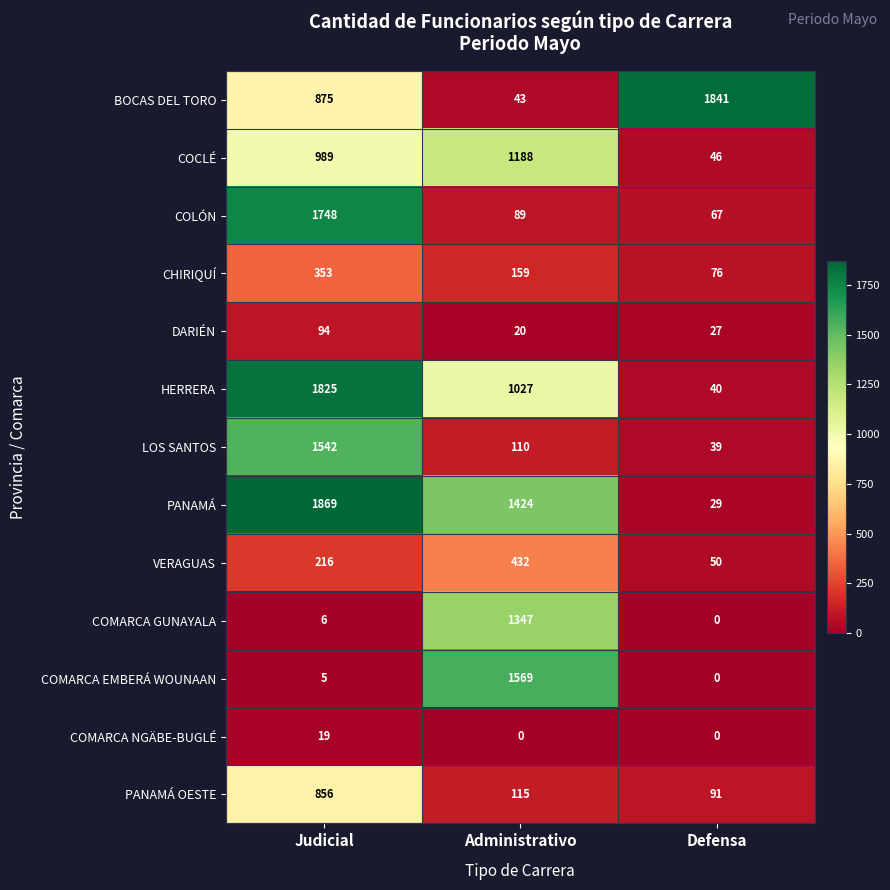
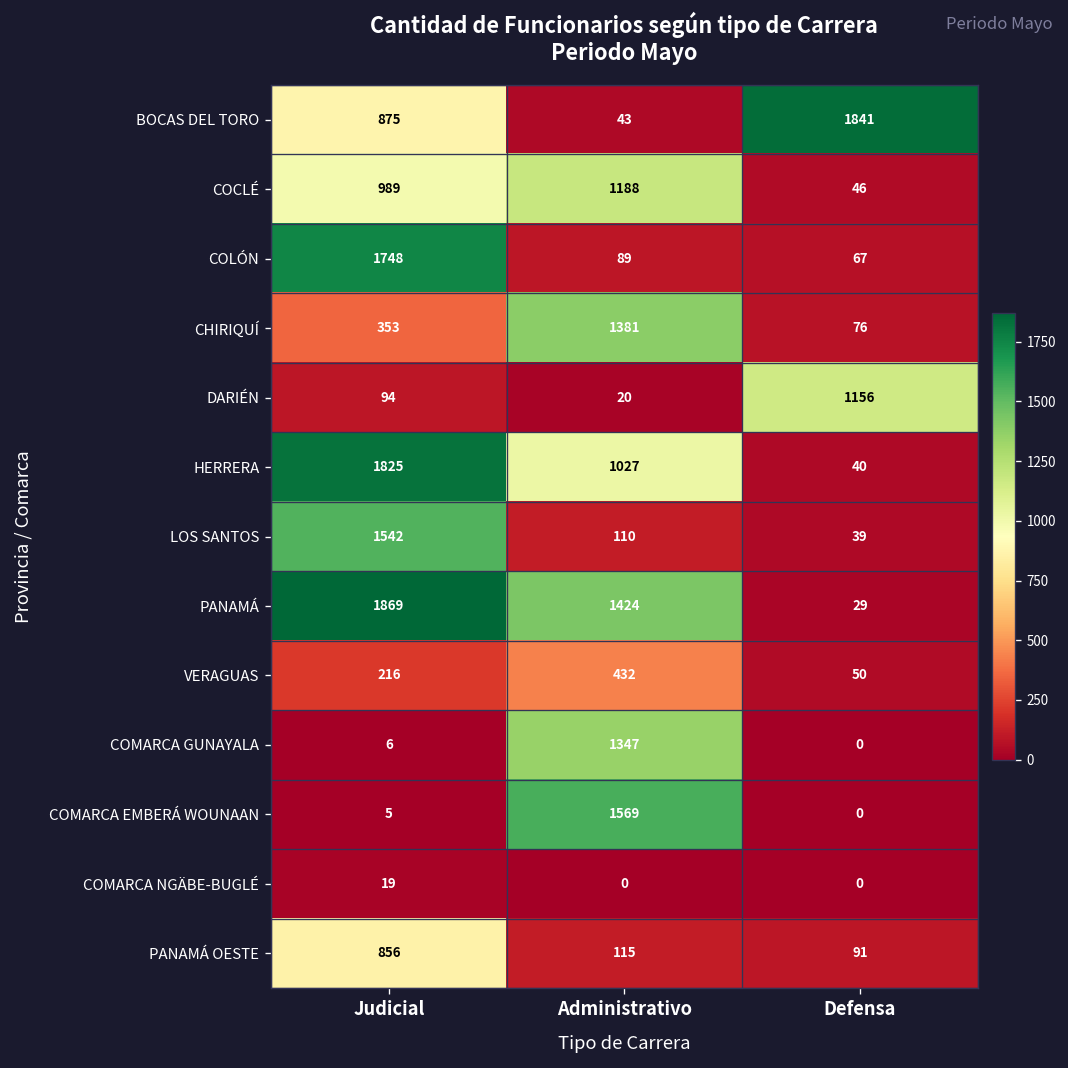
  {
    "BOCAS DEL TORO": {
      "Judicial": 875,
      "Administrativo": 43,
      "Defensa": 1841
    },
    "COCLÉ": {
      "Judicial": 989,
      "Administrativo": 1188,
      "Defensa": 46
    },
    "COLÓN": {
      "Judicial": 1748,
      "Administrativo": 89,
      "Defensa": 67
    },
    "CHIRIQUÍ": {
      "Judicial": 353,
-     "Administrativo": 159,
+     "Administrativo": 1381,
      "Defensa": 76
    },
    "DARIÉN": {
      "Judicial": 94,
      "Administrativo": 20,
-     "Defensa": 27
+     "Defensa": 1156
    },
    "HERRERA": {
      "Judicial": 1825,
      "Administrativo": 1027,
      "Defensa": 40
    },
    "LOS SANTOS": {
      "Judicial": 1542,
      "Administrativo": 110,
      "Defensa": 39
    },
    "PANAMÁ": {
      "Judicial": 1869,
      "Administrativo": 1424,
      "Defensa": 29
    },
    "VERAGUAS": {
      "Judicial": 216,
      "Administrativo": 432,
      "Defensa": 50
    },
    "COMARCA GUNAYALA": {
      "Judicial": 6,
      "Administrativo": 1347,
      "Defensa": 0
    },
    "COMARCA EMBERÁ WOUNAAN": {
      "Judicial": 5,
      "Administrativo": 1569,
      "Defensa": 0
    },
    "COMARCA NGÄBE-BUGLÉ": {
      "Judicial": 19,
      "Administrativo": 0,
      "Defensa": 0
    },
    "PANAMÁ OESTE": {
      "Judicial": 856,
      "Administrativo": 115,
      "Defensa": 91
    }
  }
